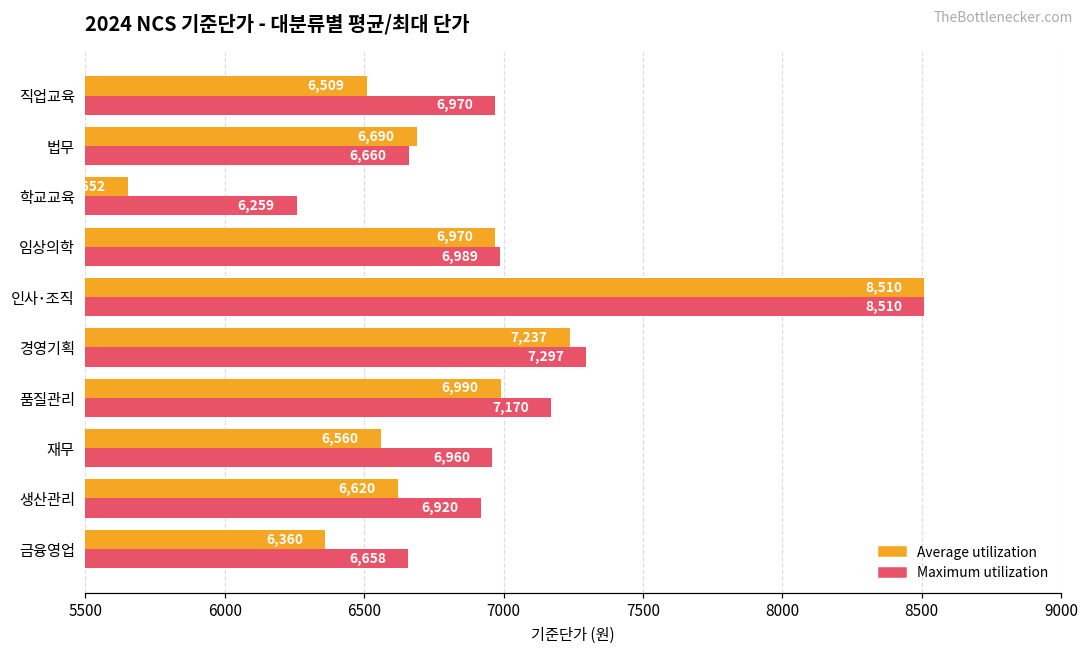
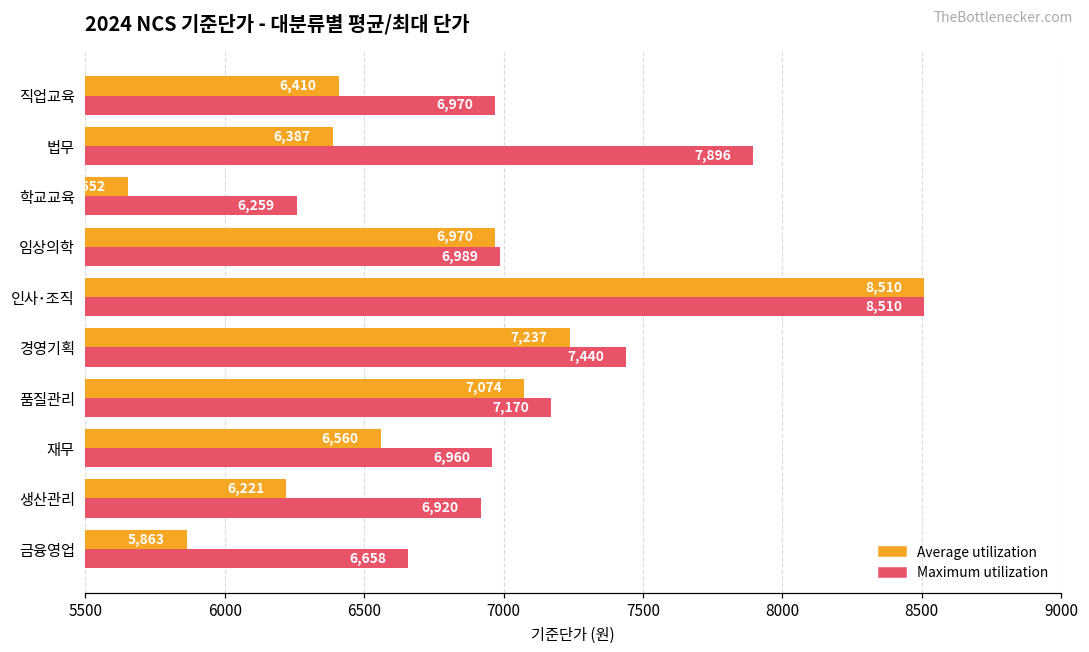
  {
    "Average utilization": {
-     "직업교육": "6,509",
-     "법무": "6,690",
+     "직업교육": "6,410",
+     "법무": "6,387",
      "학교교육": "5,652",
      "임상의학": "6,970",
      "인사･조직": "8,510",
      "경영기획": "7,237",
-     "품질관리": "6,990",
+     "품질관리": "7,074",
      "재무": "6,560",
-     "생산관리": "6,620",
-     "금융영업": "6,360"
+     "생산관리": "6,221",
+     "금융영업": "5,863"
    },
    "Maximum utilization": {
      "직업교육": "6,970",
-     "법무": "6,660",
+     "법무": "7,896",
      "학교교육": "6,259",
      "임상의학": "6,989",
      "인사･조직": "8,510",
-     "경영기획": "7,297",
+     "경영기획": "7,440",
      "품질관리": "7,170",
      "재무": "6,960",
      "생산관리": "6,920",
      "금융영업": "6,658"
    }
  }
